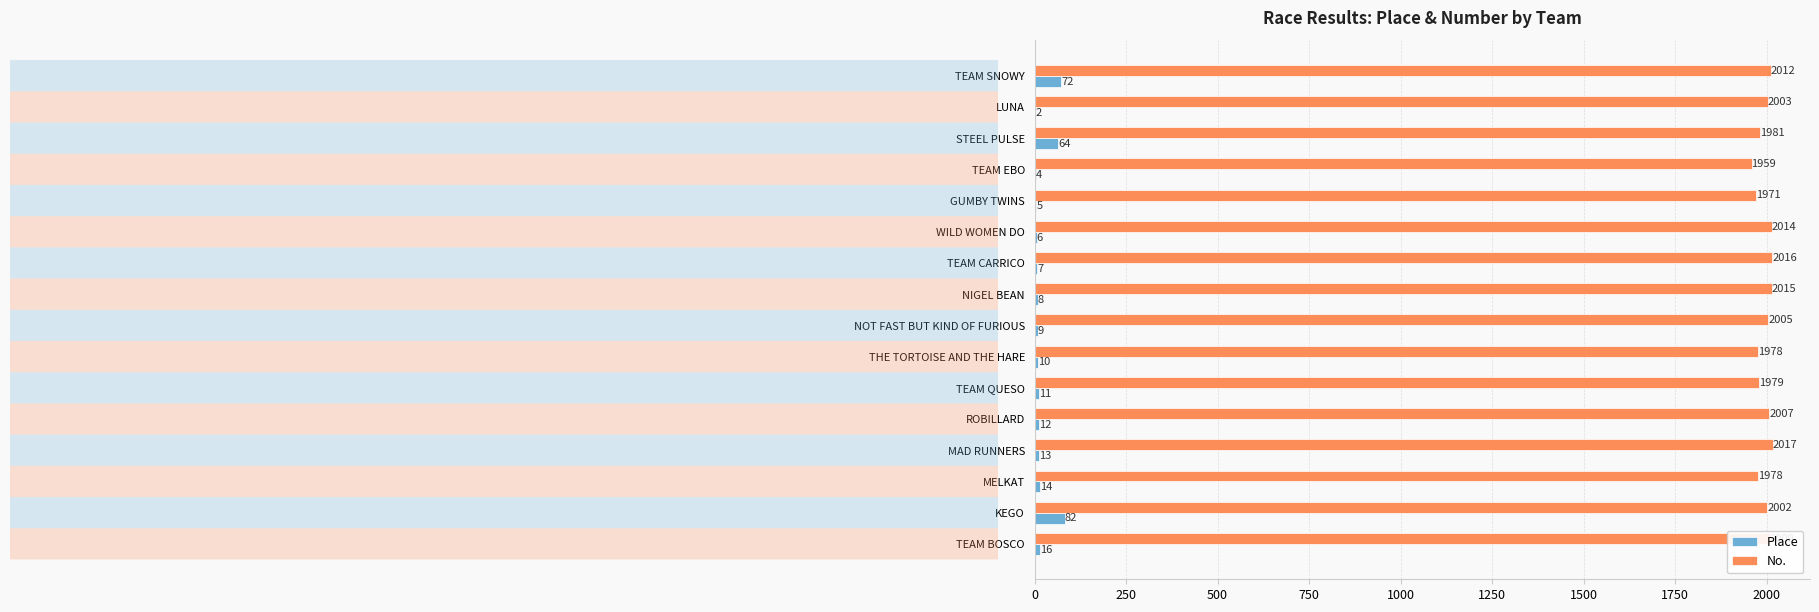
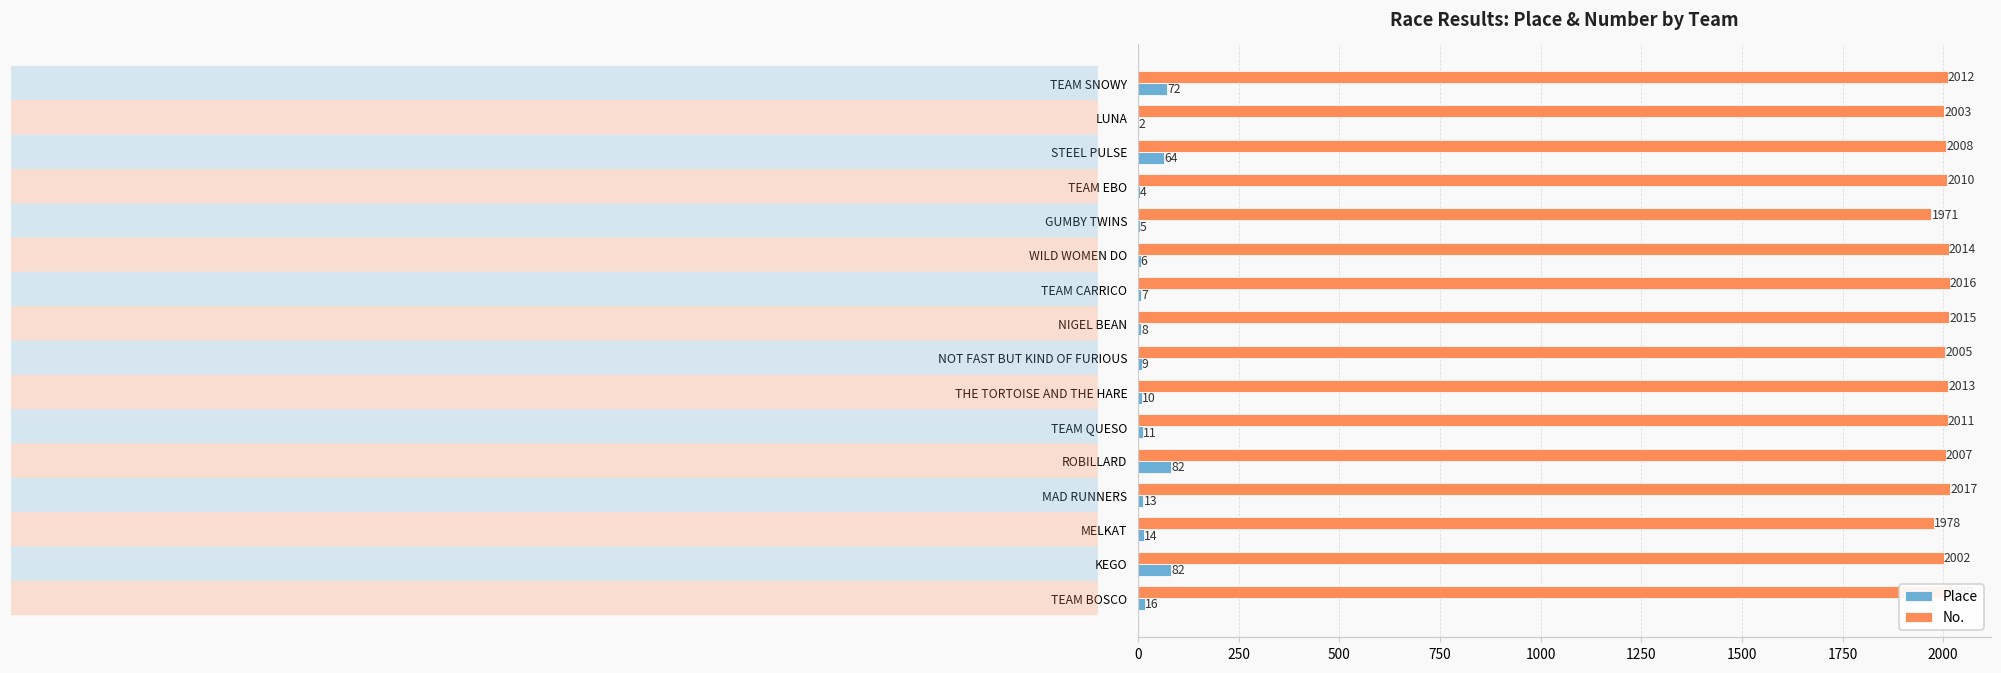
  {
    "Place": {
      "TEAM SNOWY": 72,
      "LUNA": 2,
      "STEEL PULSE": 64,
      "TEAM EBO": 4,
      "GUMBY TWINS": 5,
      "WILD WOMEN DO": 6,
      "TEAM CARRICO": 7,
      "NIGEL BEAN": 8,
      "NOT FAST BUT KIND OF FURIOUS": 9,
      "THE TORTOISE AND THE HARE": 10,
      "TEAM QUESO": 11,
-     "ROBILLARD": 12,
+     "ROBILLARD": 82,
      "MAD RUNNERS": 13,
      "MELKAT": 14,
      "KEGO": 82,
      "TEAM BOSCO": 16
    },
    "No.": {
      "TEAM SNOWY": 2012,
      "LUNA": 2003,
-     "STEEL PULSE": 1981,
-     "TEAM EBO": 1959,
+     "STEEL PULSE": 2008,
+     "TEAM EBO": 2010,
      "GUMBY TWINS": 1971,
      "WILD WOMEN DO": 2014,
      "TEAM CARRICO": 2016,
      "NIGEL BEAN": 2015,
      "NOT FAST BUT KIND OF FURIOUS": 2005,
-     "THE TORTOISE AND THE HARE": 1978,
-     "TEAM QUESO": 1979,
+     "THE TORTOISE AND THE HARE": 2013,
+     "TEAM QUESO": 2011,
      "ROBILLARD": 2007,
      "MAD RUNNERS": 2017,
      "MELKAT": 1978,
      "KEGO": 2002
    }
  }
